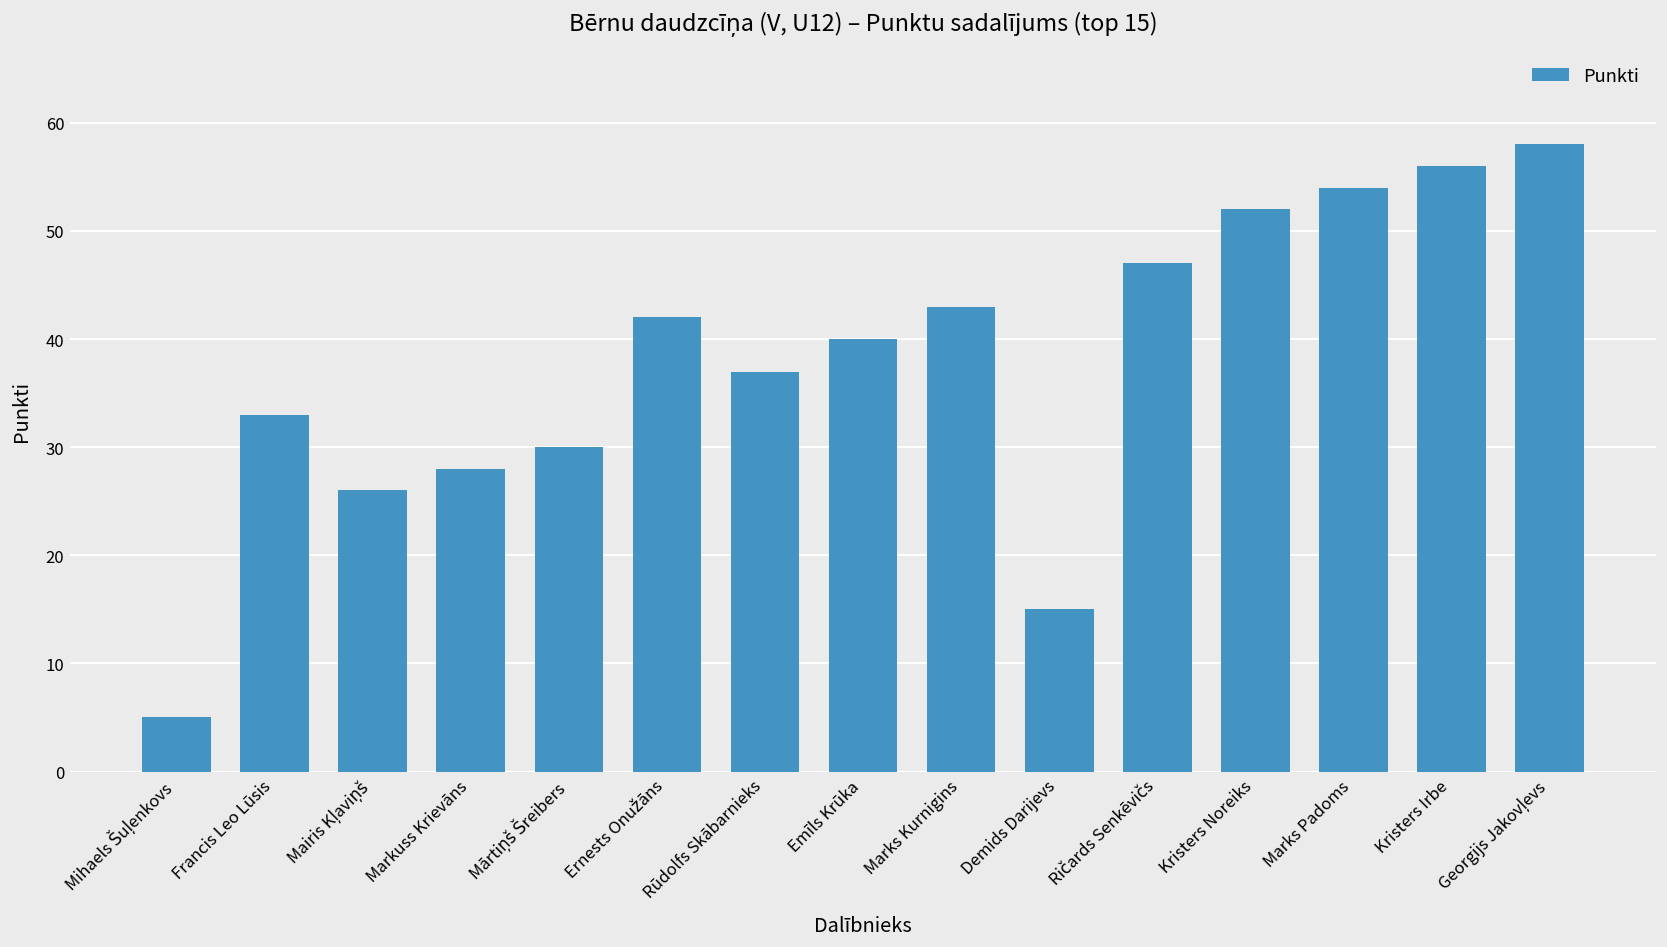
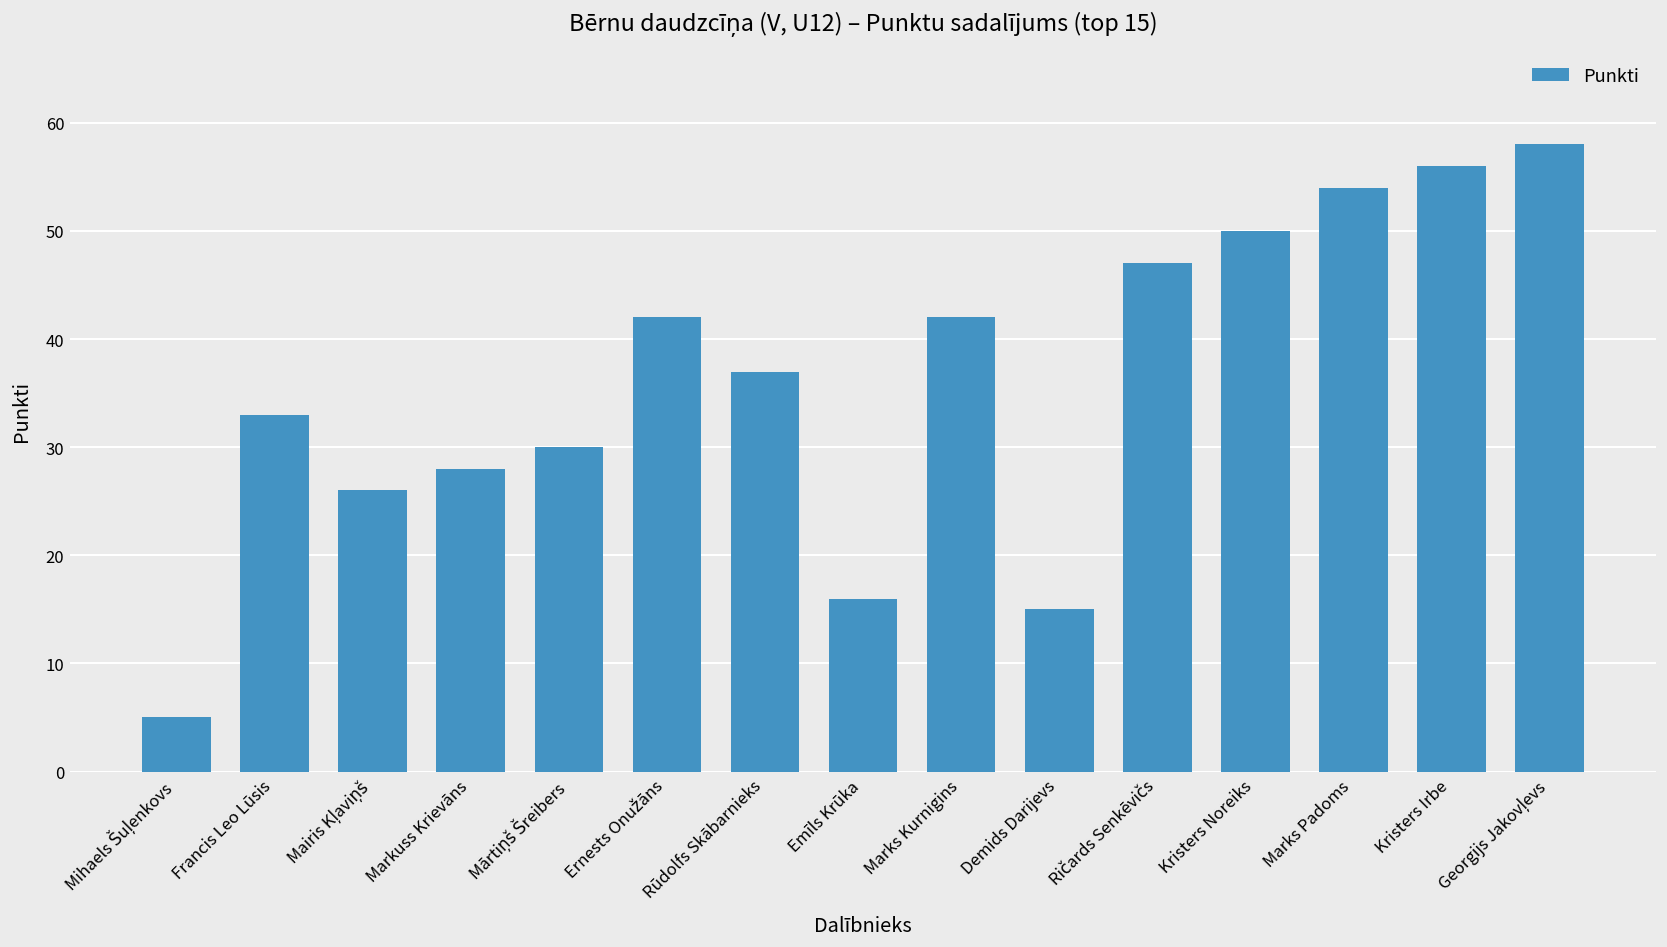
  {
    "Mihaels Šuļenkovs": 5,
    "Francis Leo Lūsis": 33,
    "Mairis Kļaviņš": 26,
    "Markuss Krievāns": 28,
    "Mārtiņš Šreibers": 30,
    "Ernests Onužāns": 42,
    "Rūdolfs Skābarnieks": 37,
-   "Emīls Krūka": 40,
-   "Marks Kurnigins": 43,
+   "Emīls Krūka": 16,
+   "Marks Kurnigins": 42,
    "Demids Darijevs": 15,
    "Ričards Senkēvičs": 47,
-   "Kristers Noreiks": 52,
+   "Kristers Noreiks": 50,
    "Marks Padoms": 54,
    "Kristers Irbe": 56,
    "Georgijs Jakovļevs": 58
  }
